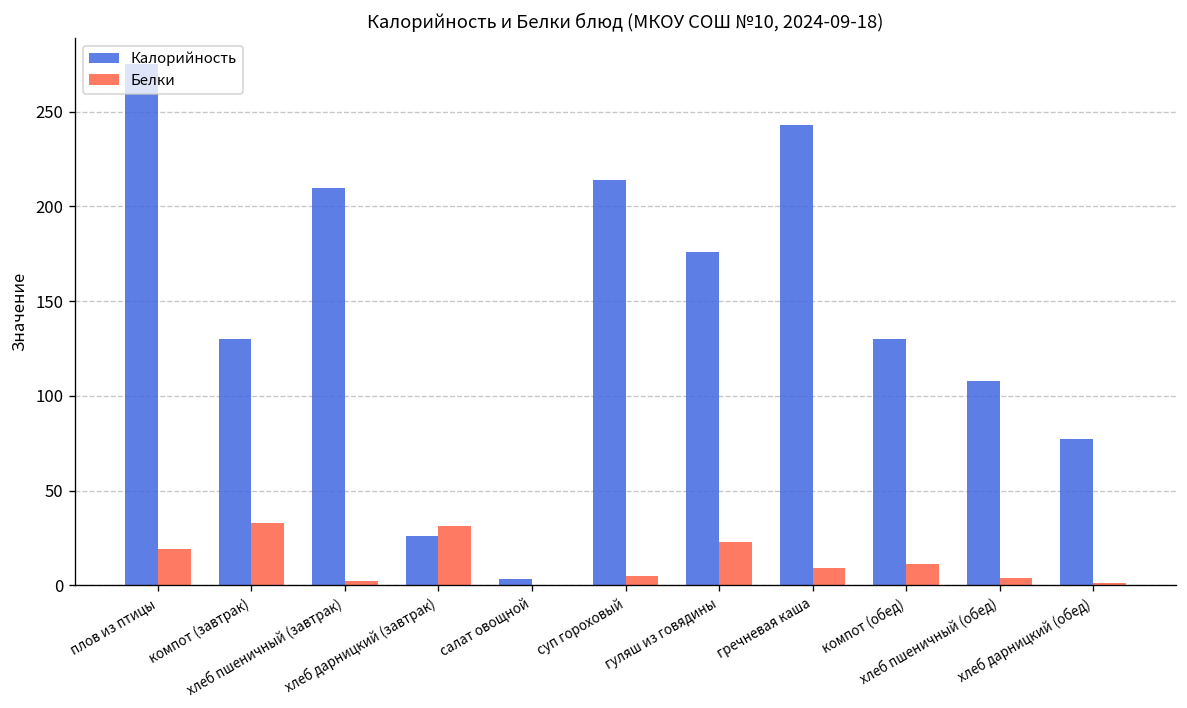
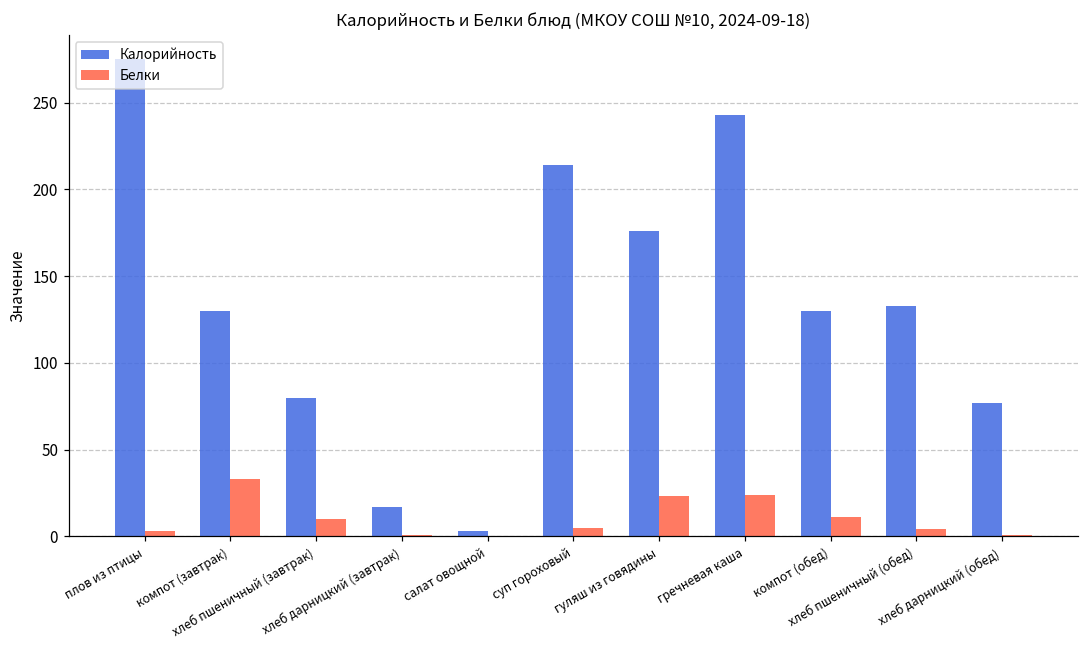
  {
    "Калорийность": {
      "компот (завтрак)": 130,
-     "хлеб пшеничный (завтрак)": 210,
-     "хлеб дарницкий (завтрак)": 26,
+     "хлеб пшеничный (завтрак)": 80,
+     "хлеб дарницкий (завтрак)": 17,
      "салат овощной": 3,
      "суп гороховый": 214,
      "гуляш из говядины": 176,
      "гречневая каша": 243,
      "компот (обед)": 130,
-     "хлеб пшеничный (обед)": 108,
+     "хлеб пшеничный (обед)": 133,
      "хлеб дарницкий (обед)": 77
    },
    "Белки": {
-     "плов из птицы": 19,
+     "плов из птицы": 3,
      "компот (завтрак)": 33,
-     "хлеб пшеничный (завтрак)": 2,
-     "хлеб дарницкий (завтрак)": 31,
+     "хлеб пшеничный (завтрак)": 10,
+     "хлеб дарницкий (завтрак)": 1,
      "салат овощной": 0,
      "суп гороховый": 5,
      "гуляш из говядины": 23,
-     "гречневая каша": 9,
+     "гречневая каша": 24,
      "компот (обед)": 11,
      "хлеб пшеничный (обед)": 4
    }
  }
